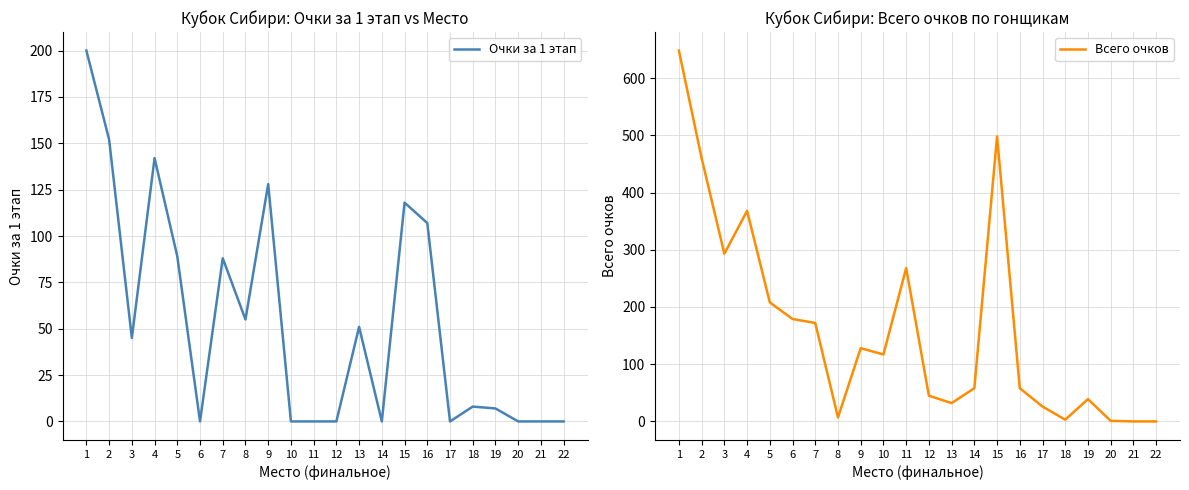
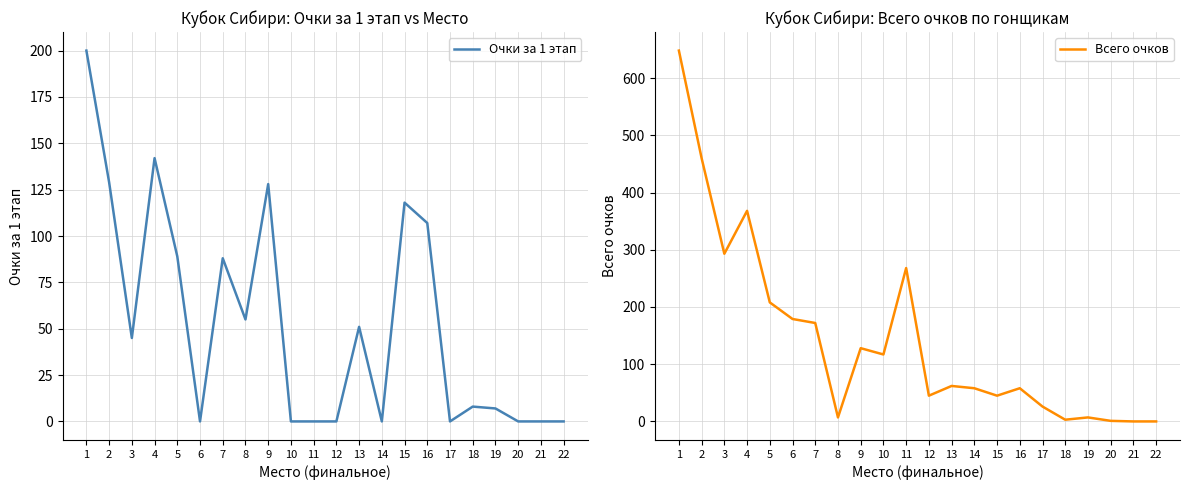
  {
    "Кубок Сибири: Очки за 1 этап vs Место": {
      "1": 200,
-     "2": 152,
+     "2": 129,
      "3": 45,
      "4": 142,
      "5": 89,
      "6": 0,
      "7": 88,
      "8": 55,
      "9": 128,
      "10": 0,
      "11": 0,
      "12": 0,
      "13": 51,
      "14": 0,
      "15": 118,
      "16": 107,
      "17": 0,
      "18": 8,
      "19": 7,
      "20": 0,
      "21": 0,
      "22": 0
    },
    "Кубок Сибири: Всего очков по гонщикам": {
      "1": 650,
      "2": 460,
      "3": 290,
      "4": 370,
      "5": 210,
      "6": 180,
      "7": 170,
      "8": 10,
      "9": 130,
      "10": 120,
      "11": 270,
      "12": 50,
-     "13": 30,
+     "13": 60,
      "14": 60,
-     "15": 500,
+     "15": 50,
      "16": 60,
      "17": 30,
      "18": 0,
-     "19": 40,
+     "19": 10,
      "20": 0,
      "21": 0,
      "22": 0
    }
  }
